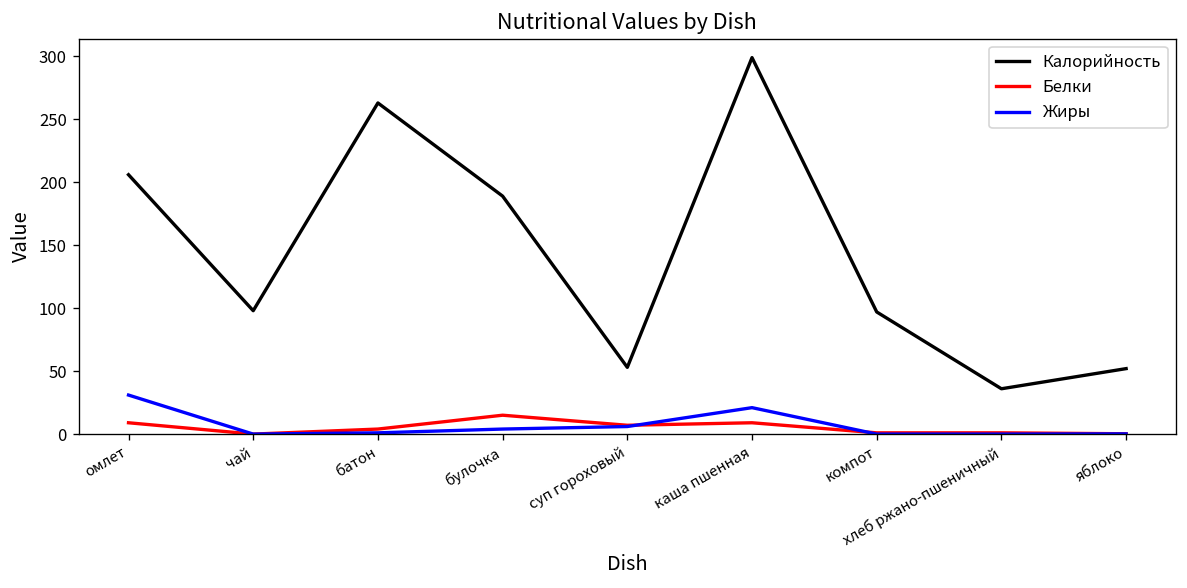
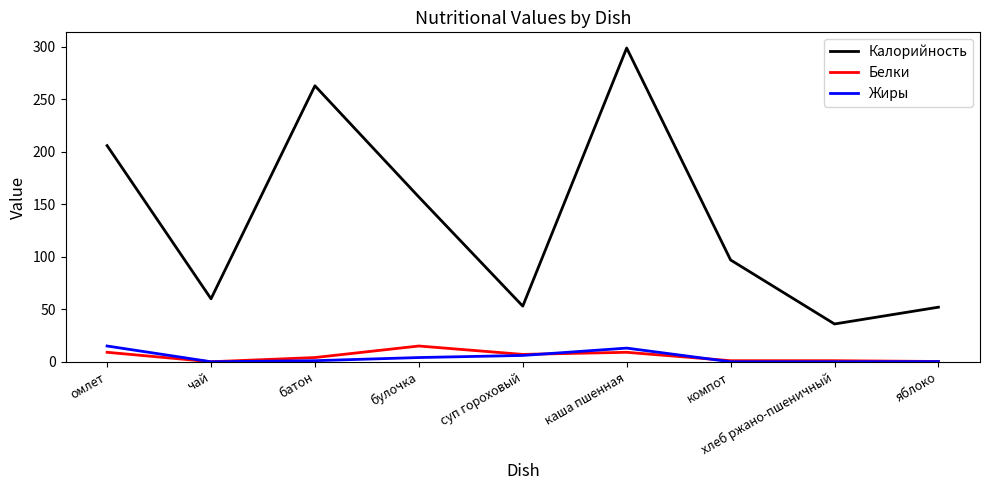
  {
    "Калорийность": {
      "омлет": 206,
-     "чай": 98,
+     "чай": 60,
      "батон": 263,
-     "булочка": 189,
+     "булочка": 157,
      "суп гороховый": 53,
      "каша пшенная": 299,
      "компот": 97,
      "хлеб ржано-пшеничный": 36,
      "яблоко": 52
    },
    "Белки": {
      "омлет": 9,
      "батон": 4,
      "булочка": 15,
      "каша пшенная": 9
    },
    "Жиры": {
-     "омлет": 31,
+     "омлет": 15,
      "батон": 1,
      "булочка": 4,
-     "каша пшенная": 21
+     "каша пшенная": 13
    }
  }
